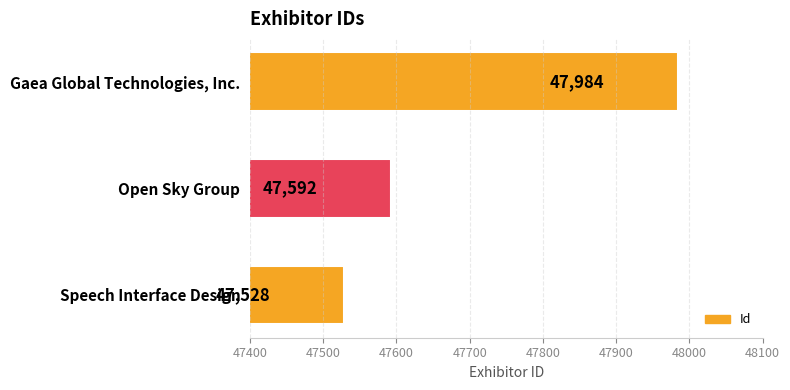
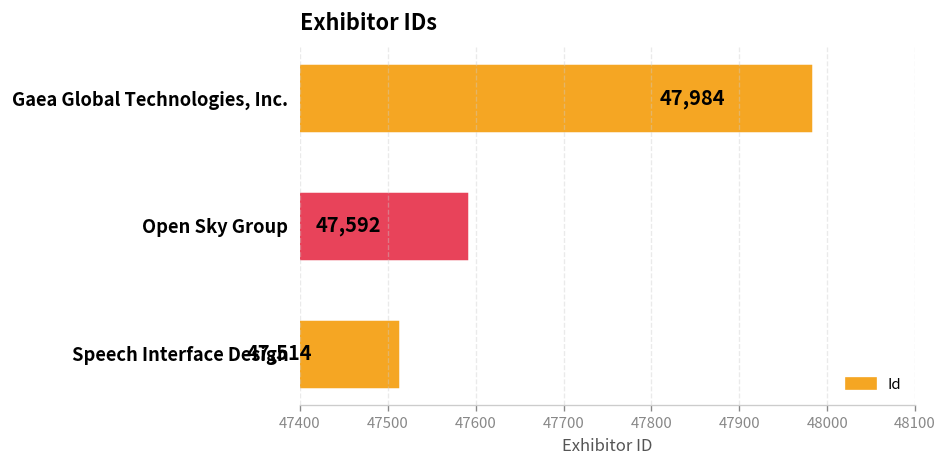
  {
    "Gaea Global Technologies, Inc.": "47,984",
    "Open Sky Group": "47,592",
-   "Speech Interface Design": "47,528"
+   "Speech Interface Design": "47,514"
  }
